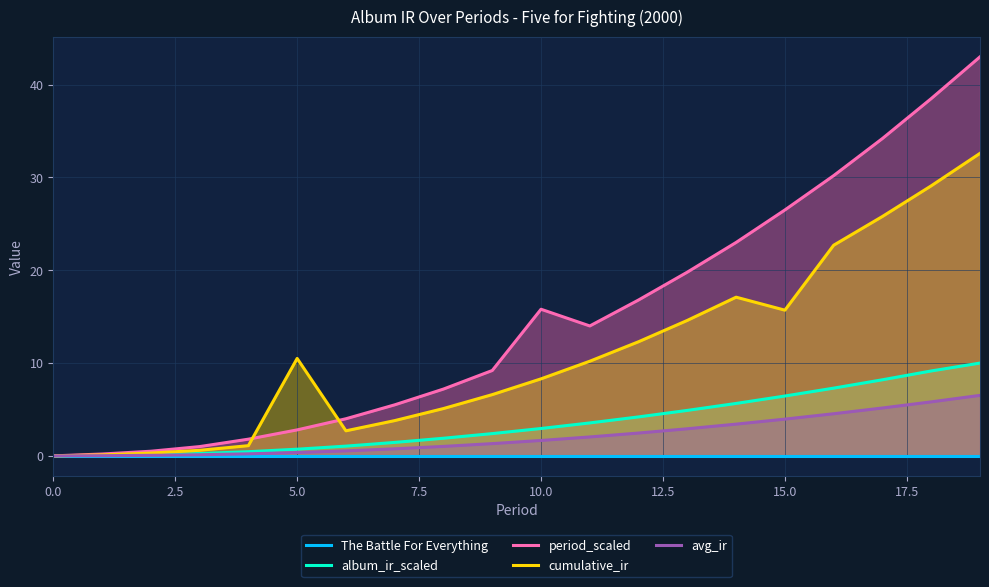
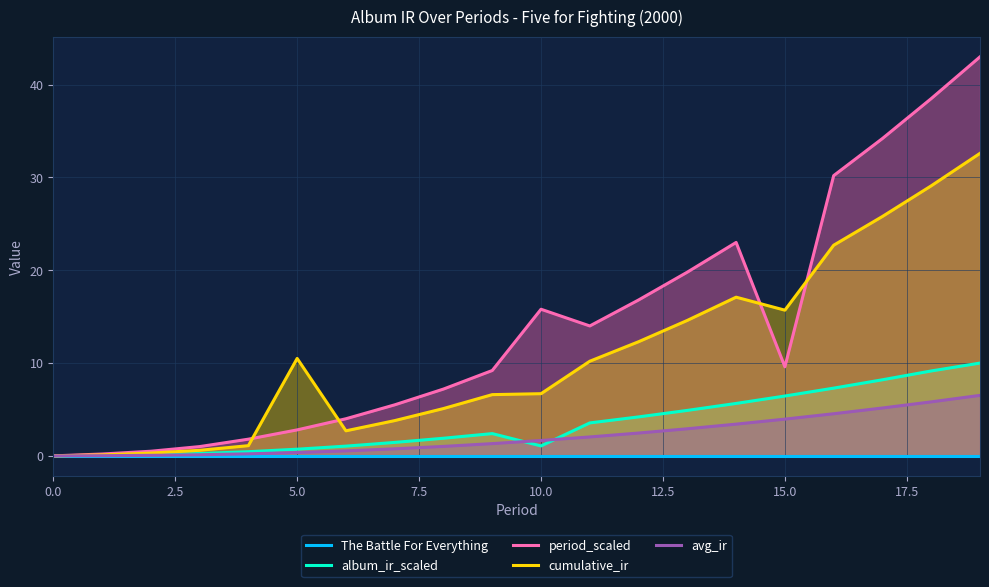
  {
    "The Battle For Everything": {
      "5.0": 0,
      "10.0": 0,
      "15.0": 0
    },
    "album_ir_scaled": {
      "5.0": 1,
-     "10.0": 3,
+     "10.0": 1,
      "15.0": 6
    },
    "period_scaled": {
      "5.0": 3,
      "10.0": 16,
-     "15.0": 27
+     "15.0": 10
    },
    "cumulative_ir": {
      "5.0": 11,
-     "10.0": 8,
+     "10.0": 7,
      "15.0": 16
    },
    "avg_ir": {
      "5.0": 0,
      "10.0": 2,
      "15.0": 4
    }
  }
